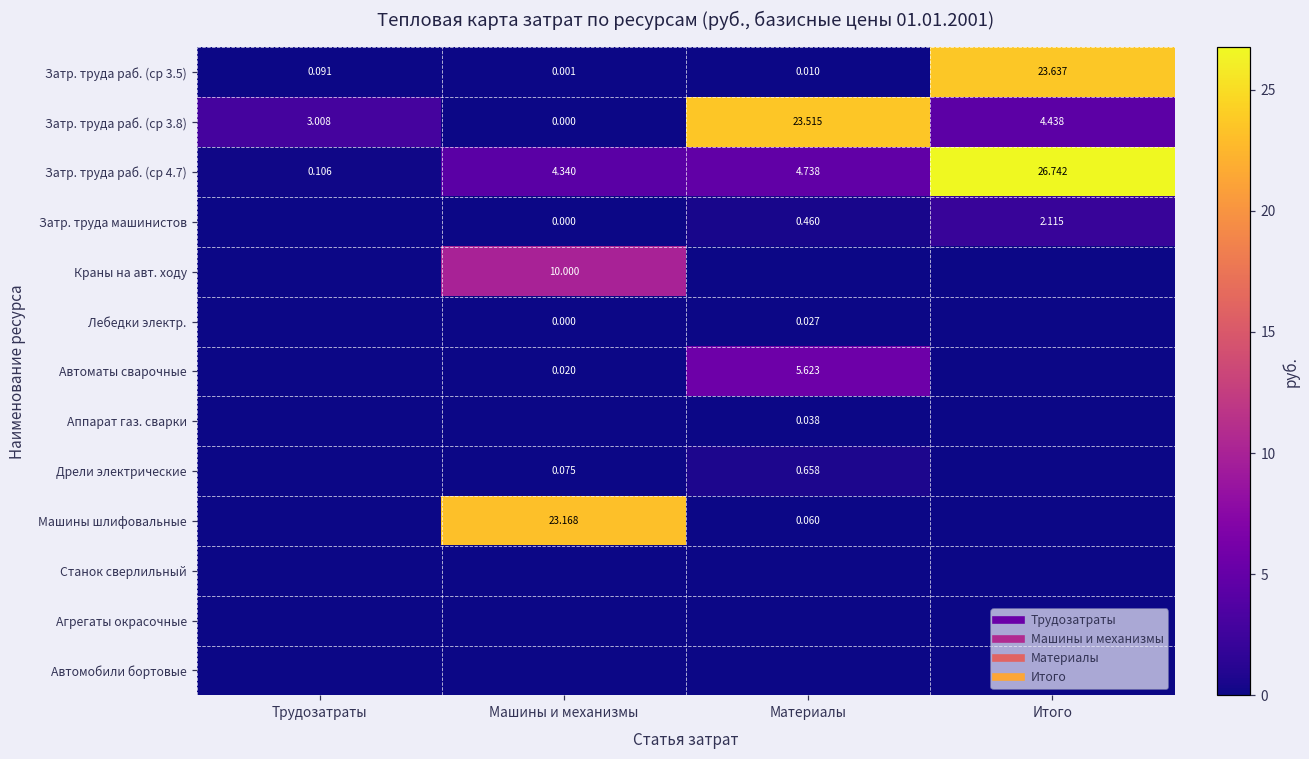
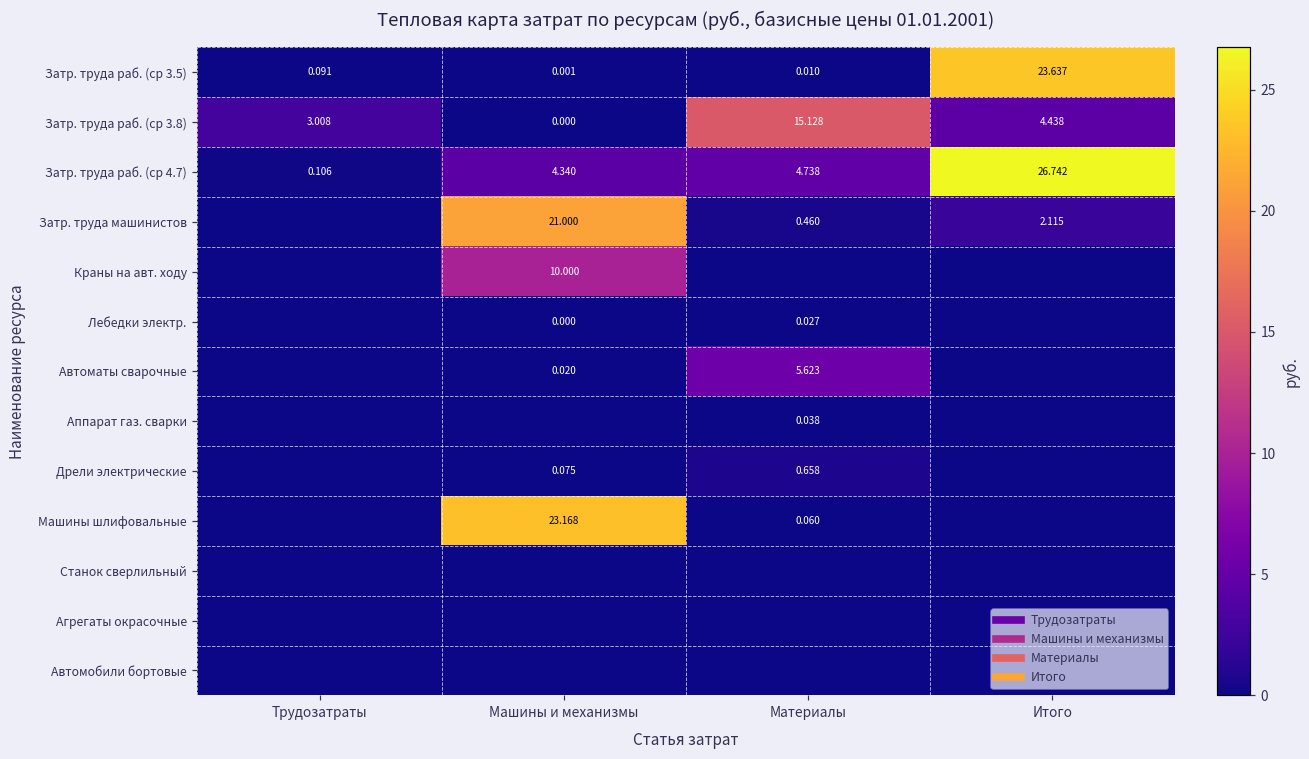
  {
    "Затр. труда раб. (ср 3.5)": {
      "Трудозатраты": 0.091,
      "Машины и механизмы": 0.001,
      "Материалы": 0.010,
      "Итого": 23.637
    },
    "Затр. труда раб. (ср 3.8)": {
      "Трудозатраты": 3.008,
      "Машины и механизмы": 0.000,
-     "Материалы": 23.515,
+     "Материалы": 15.128,
      "Итого": 4.438
    },
    "Затр. труда раб. (ср 4.7)": {
      "Трудозатраты": 0.106,
      "Машины и механизмы": 4.340,
      "Материалы": 4.738,
      "Итого": 26.742
    },
    "Затр. труда машинистов": {
-     "Машины и механизмы": 0.000,
+     "Машины и механизмы": 21.000,
      "Материалы": 0.460,
      "Итого": 2.115
    },
    "Краны на авт. ходу": {
      "Машины и механизмы": 10.000
    },
    "Лебедки электр.": {
      "Машины и механизмы": 0.000,
      "Материалы": 0.027
    },
    "Автоматы сварочные": {
      "Машины и механизмы": 0.020,
      "Материалы": 5.623
    },
    "Аппарат газ. сварки": {
      "Материалы": 0.038
    },
    "Дрели электрические": {
      "Машины и механизмы": 0.075,
      "Материалы": 0.658
    },
    "Машины шлифовальные": {
      "Машины и механизмы": 23.168,
      "Материалы": 0.060
    }
  }
